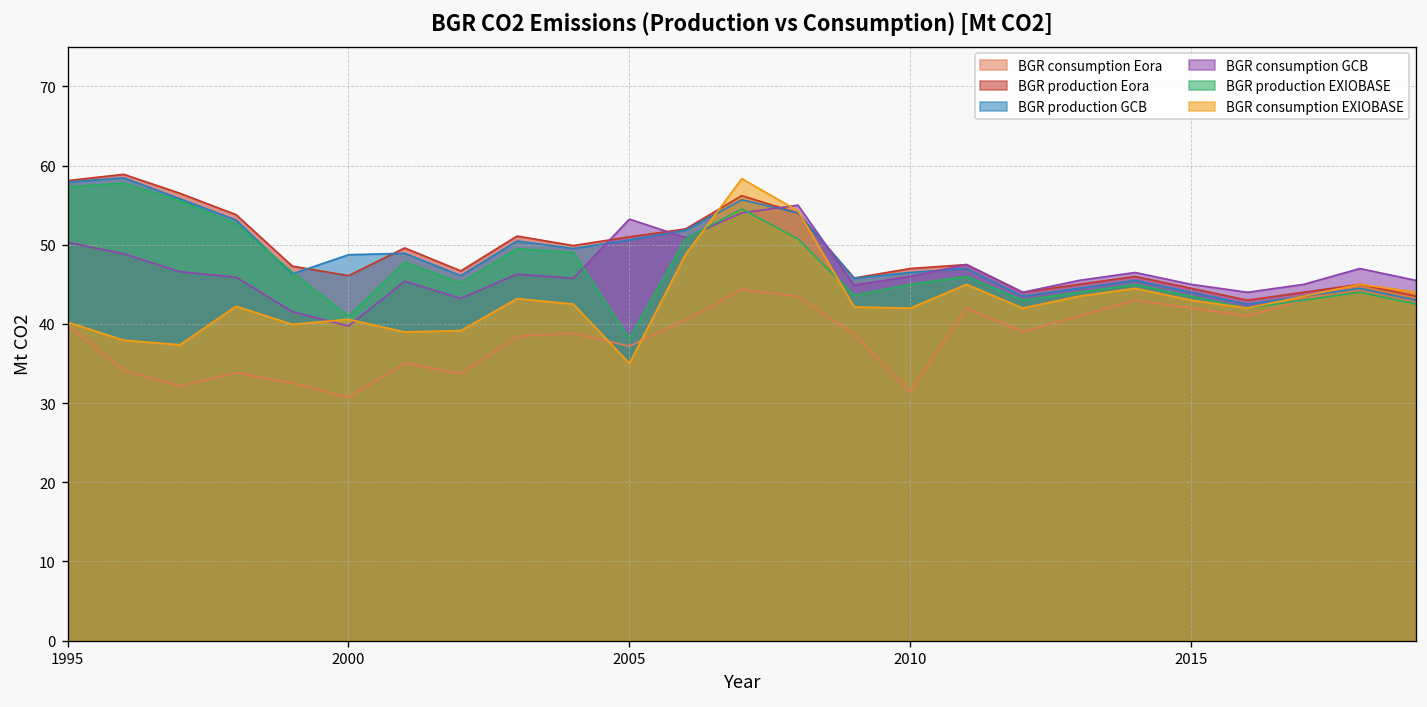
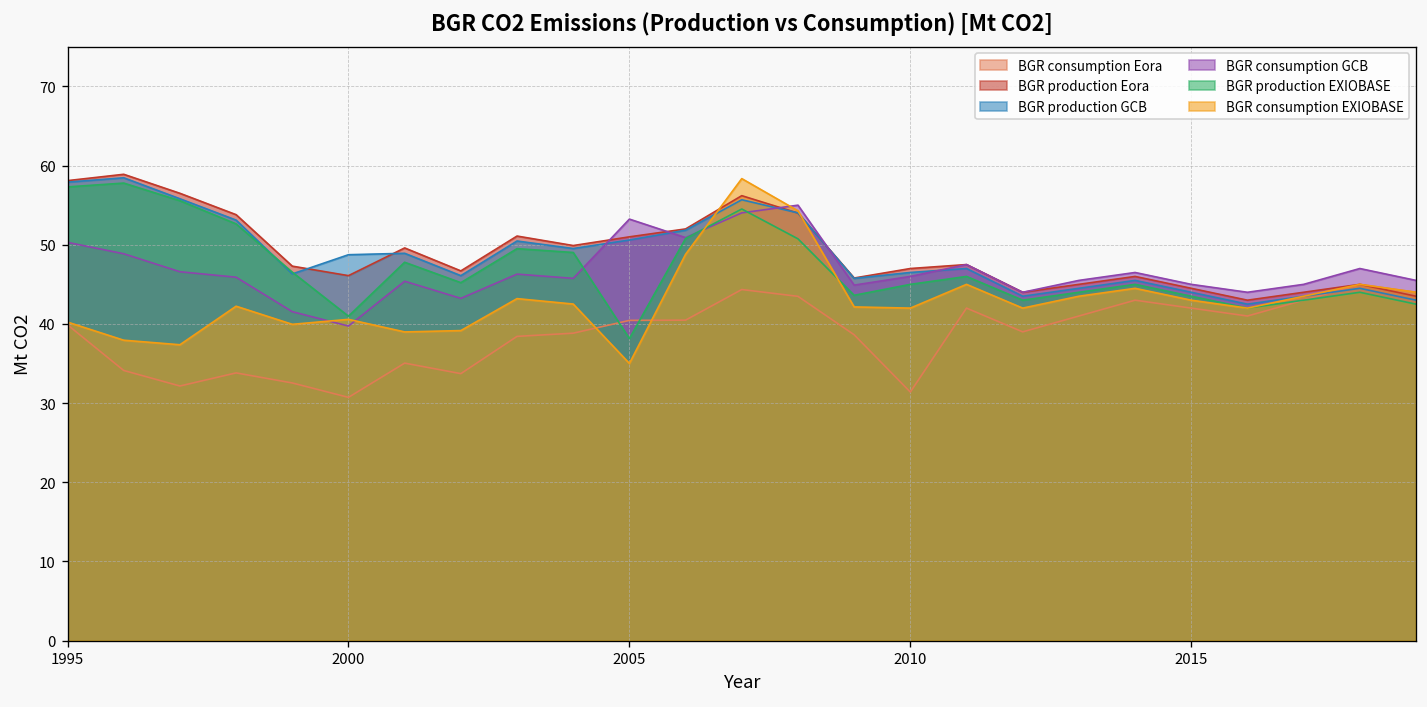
  {
    "BGR consumption Eora": {
      "2000": 31,
-     "2005": 37,
+     "2005": 40,
      "2010": 31,
      "2015": 42
    },
    "BGR production Eora": {
      "2000": 46,
      "2005": 51,
      "2010": 47,
      "2015": 45
    },
    "BGR production GCB": {
      "2000": 49,
      "2005": 51,
      "2010": 47,
      "2015": 44
    },
    "BGR consumption GCB": {
      "1995": 50,
      "2000": 40,
      "2005": 53,
      "2010": 46,
      "2015": 45
    },
    "BGR production EXIOBASE": {
      "1995": 57,
      "2000": 41,
      "2005": 38,
      "2010": 45,
      "2015": 44
    },
    "BGR consumption EXIOBASE": {
      "2000": 41,
      "2005": 35,
      "2010": 42,
      "2015": 43
    }
  }
